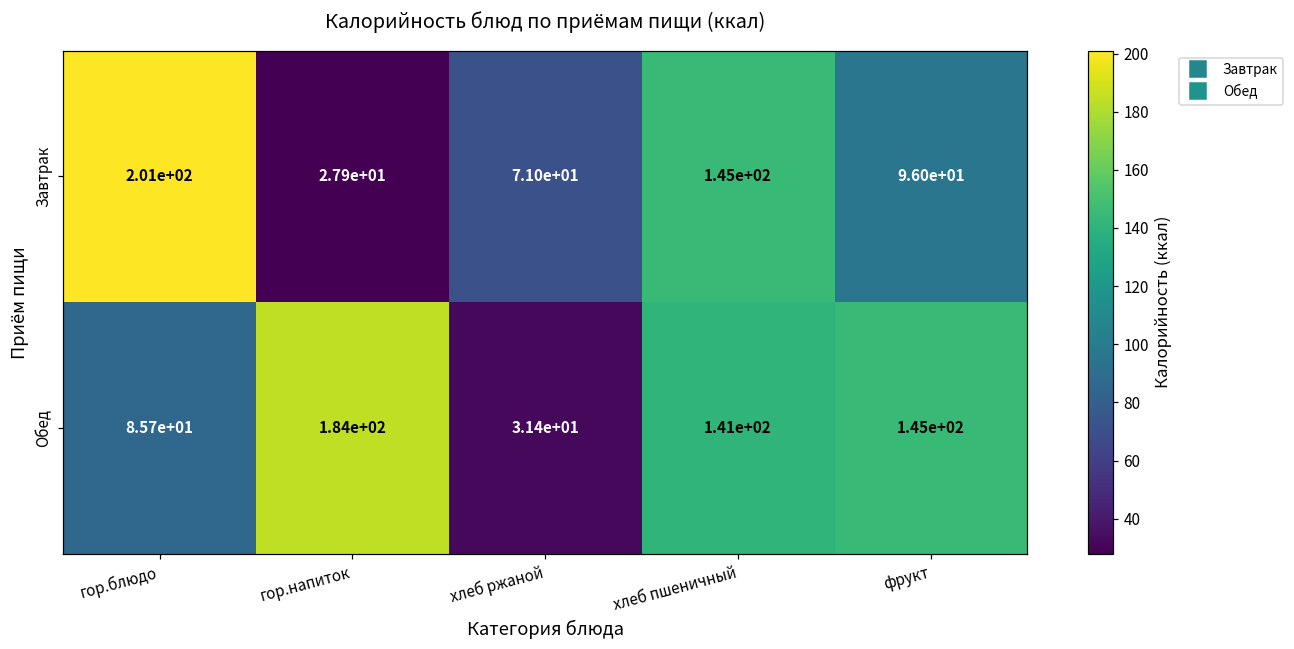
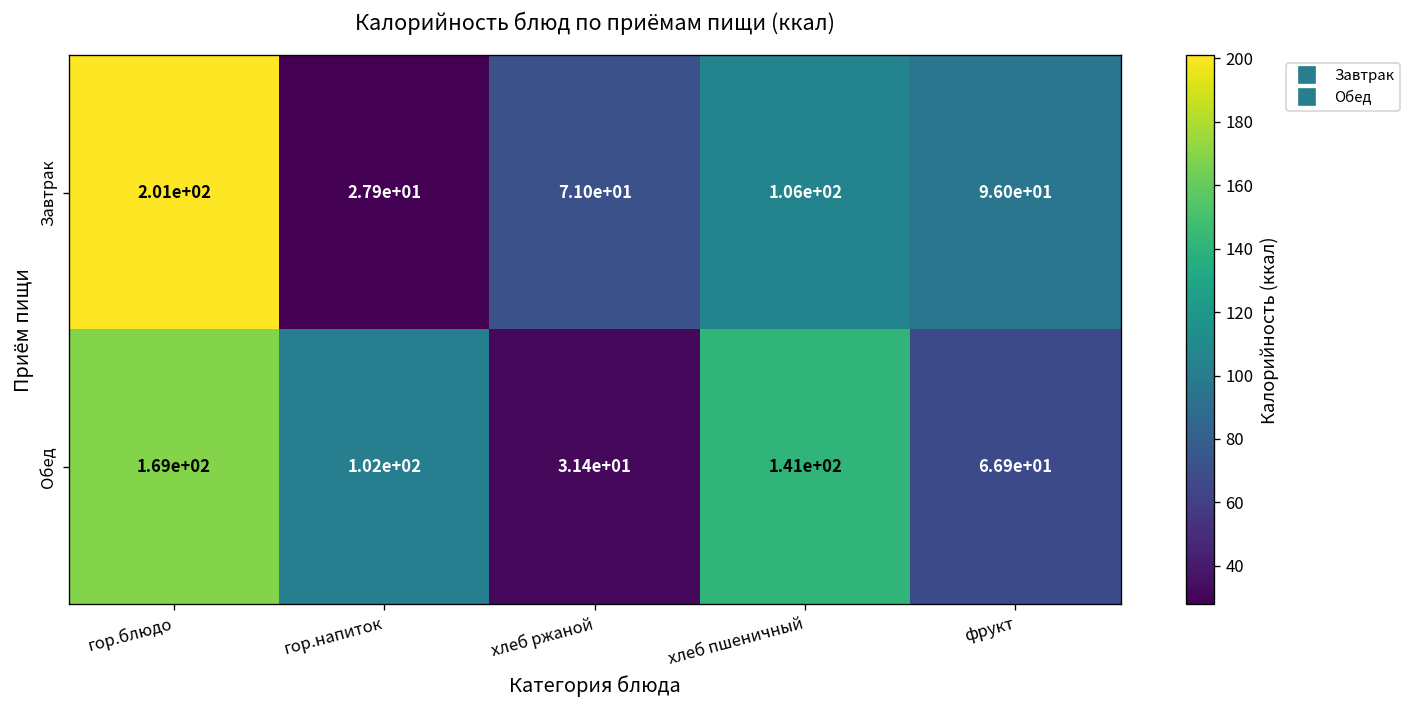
  {
    "Завтрак": {
      "гор.блюдо": "2.01e+02",
      "гор.напиток": "2.79e+01",
      "хлеб ржаной": "7.10e+01",
-     "хлеб пшеничный": "1.45e+02",
+     "хлеб пшеничный": "1.06e+02",
      "фрукт": "9.60e+01"
    },
    "Обед": {
-     "гор.блюдо": "8.57e+01",
-     "гор.напиток": "1.84e+02",
+     "гор.блюдо": "1.69e+02",
+     "гор.напиток": "1.02e+02",
      "хлеб ржаной": "3.14e+01",
      "хлеб пшеничный": "1.41e+02",
-     "фрукт": "1.45e+02"
+     "фрукт": "6.69e+01"
    }
  }
